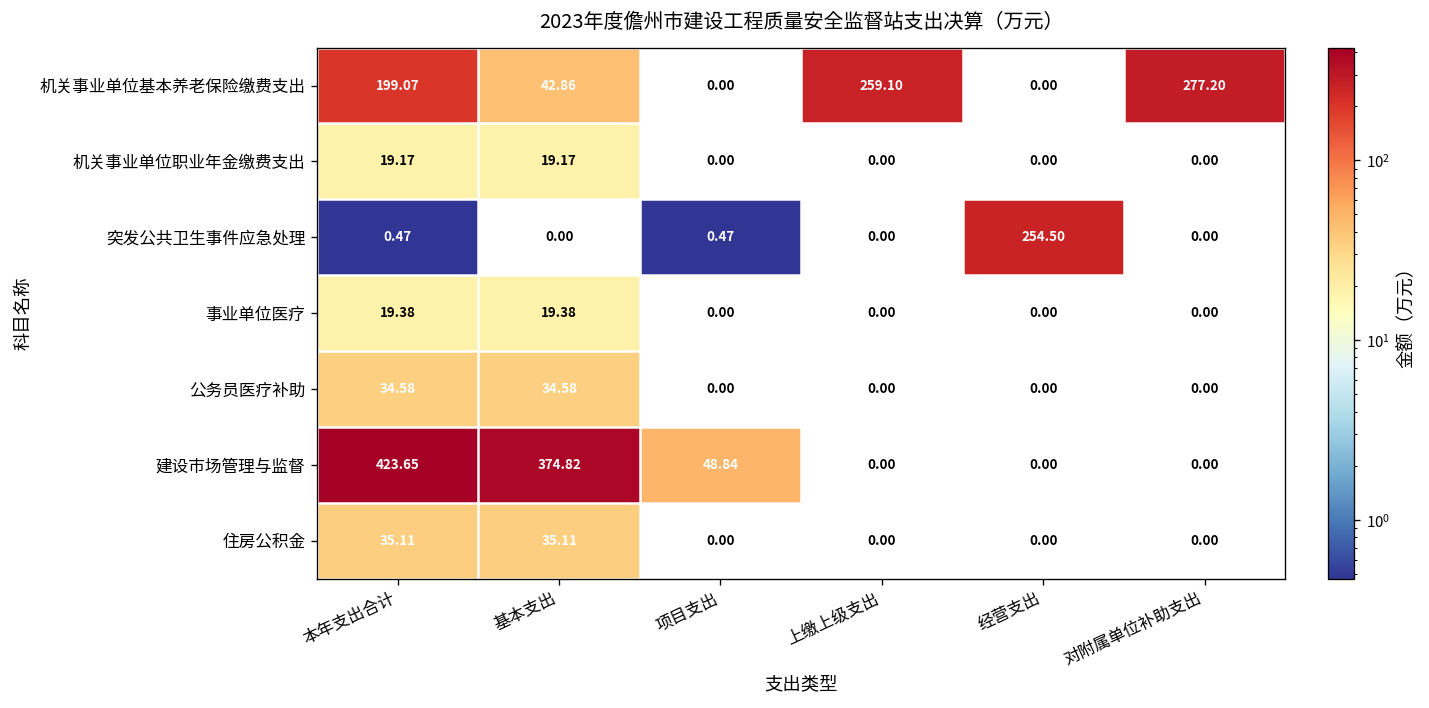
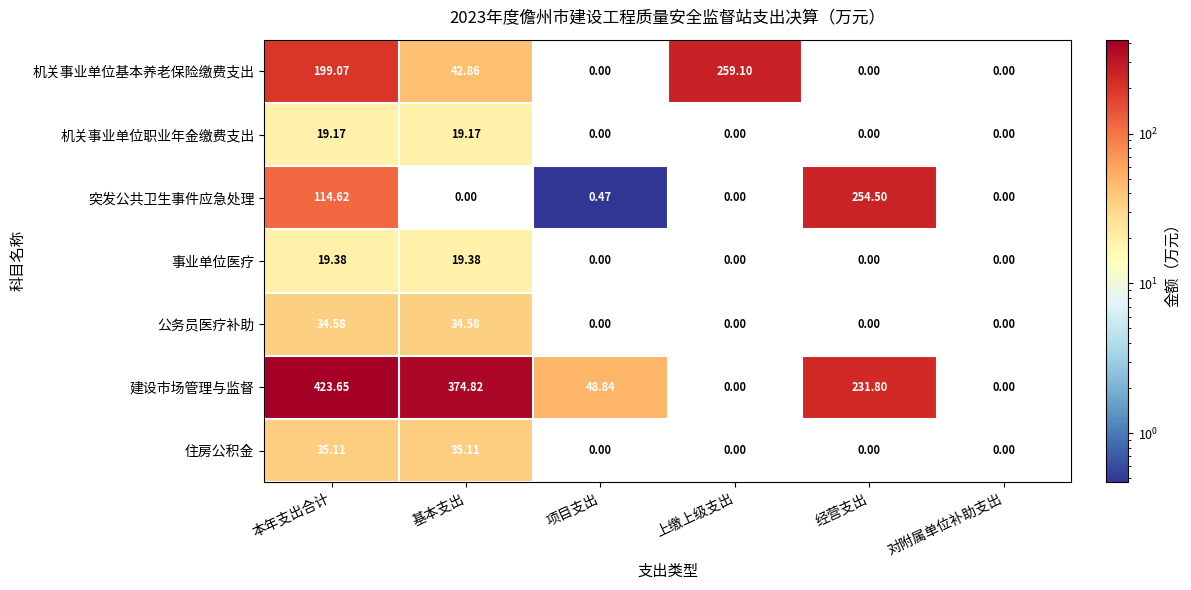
  {
    "机关事业单位基本养老保险缴费支出": {
      "本年支出合计": 199.07,
      "基本支出": 42.86,
      "项目支出": 0.00,
      "上缴上级支出": 259.10,
      "经营支出": 0.00,
-     "对附属单位补助支出": 277.20
+     "对附属单位补助支出": 0.00
    },
    "机关事业单位职业年金缴费支出": {
      "本年支出合计": 19.17,
      "基本支出": 19.17,
      "项目支出": 0.00,
      "上缴上级支出": 0.00,
      "经营支出": 0.00,
      "对附属单位补助支出": 0.00
    },
    "突发公共卫生事件应急处理": {
-     "本年支出合计": 0.47,
+     "本年支出合计": 114.62,
      "基本支出": 0.00,
      "项目支出": 0.47,
      "上缴上级支出": 0.00,
      "经营支出": 254.50,
      "对附属单位补助支出": 0.00
    },
    "事业单位医疗": {
      "本年支出合计": 19.38,
      "基本支出": 19.38,
      "项目支出": 0.00,
      "上缴上级支出": 0.00,
      "经营支出": 0.00,
      "对附属单位补助支出": 0.00
    },
    "公务员医疗补助": {
      "本年支出合计": 34.58,
      "基本支出": 34.58,
      "项目支出": 0.00,
      "上缴上级支出": 0.00,
      "经营支出": 0.00,
      "对附属单位补助支出": 0.00
    },
    "建设市场管理与监督": {
      "本年支出合计": 423.65,
      "基本支出": 374.82,
      "项目支出": 48.84,
      "上缴上级支出": 0.00,
-     "经营支出": 0.00,
+     "经营支出": 231.80,
      "对附属单位补助支出": 0.00
    },
    "住房公积金": {
      "本年支出合计": 35.11,
      "基本支出": 35.11,
      "项目支出": 0.00,
      "上缴上级支出": 0.00,
      "经营支出": 0.00,
      "对附属单位补助支出": 0.00
    }
  }
